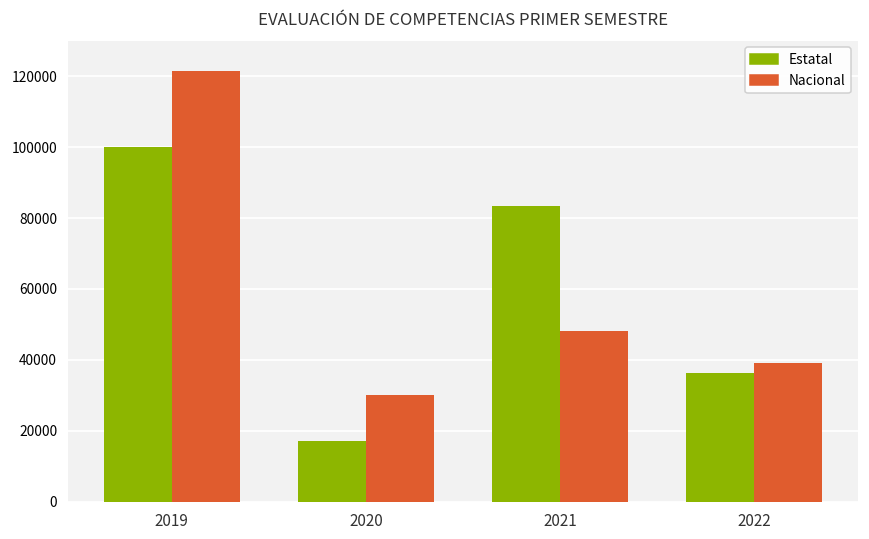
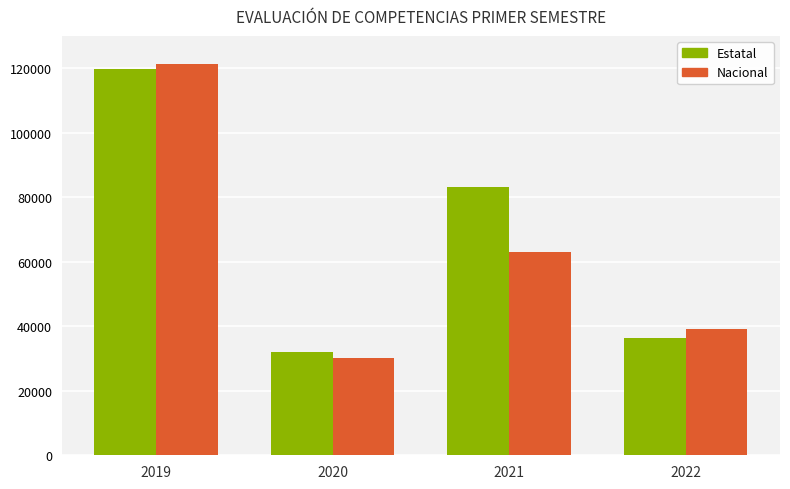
  {
    "Estatal": {
-     "2019": 100000,
-     "2020": 17000,
+     "2019": 120000,
+     "2020": 32000,
      "2021": 83000,
      "2022": 36000
    },
    "Nacional": {
      "2019": 121000,
      "2020": 30000,
-     "2021": 48000,
+     "2021": 63000,
      "2022": 39000
    }
  }
